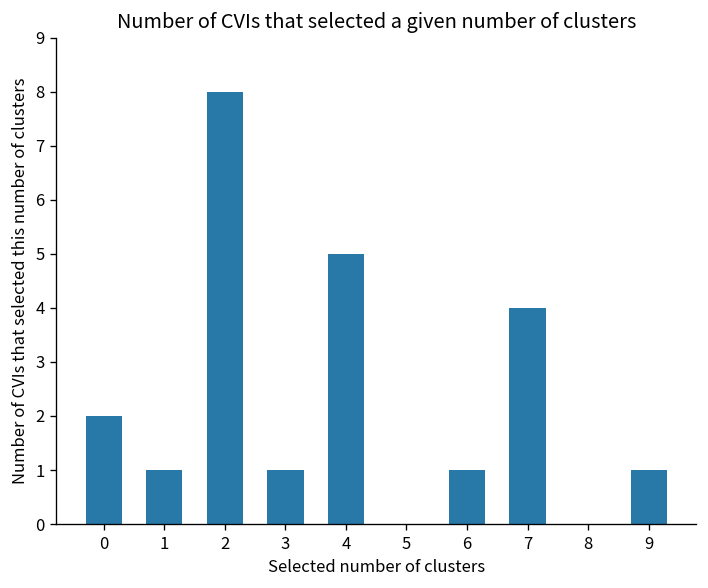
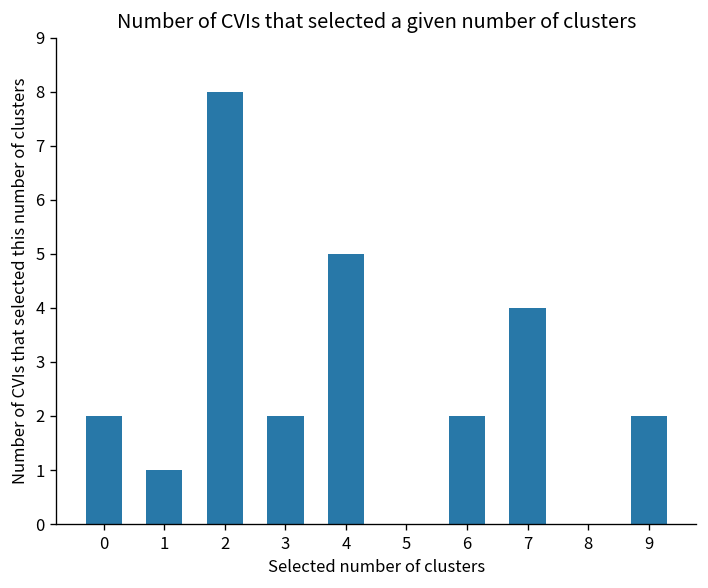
  {
    "0": 2,
    "1": 1,
    "2": 8,
-   "3": 1,
+   "3": 2,
    "4": 5,
    "5": 0,
-   "6": 1,
+   "6": 2,
    "7": 4,
    "8": 0,
-   "9": 1
+   "9": 2
  }
